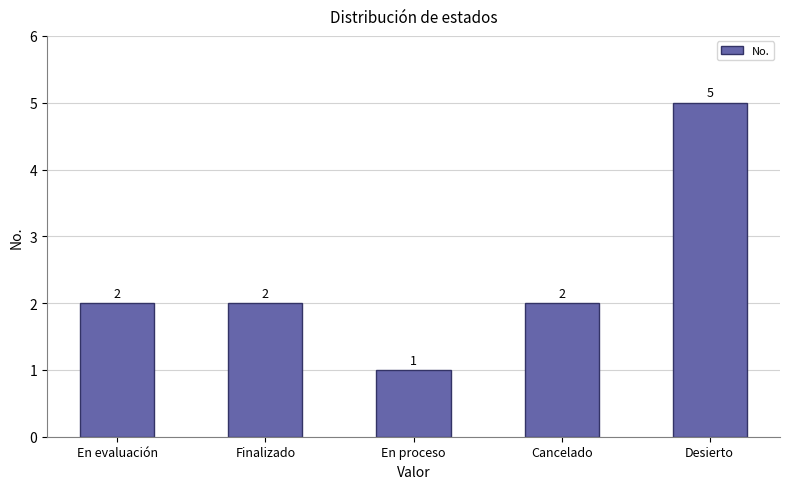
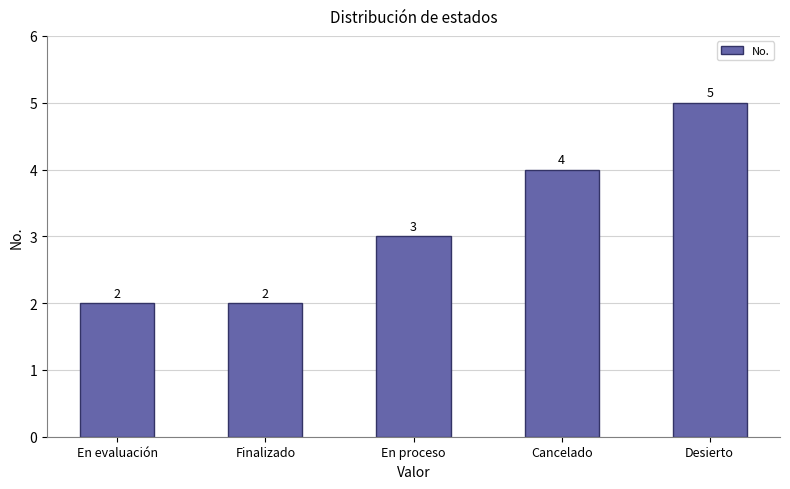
  {
    "En evaluación": 2,
    "Finalizado": 2,
-   "En proceso": 1,
-   "Cancelado": 2,
+   "En proceso": 3,
+   "Cancelado": 4,
    "Desierto": 5
  }
